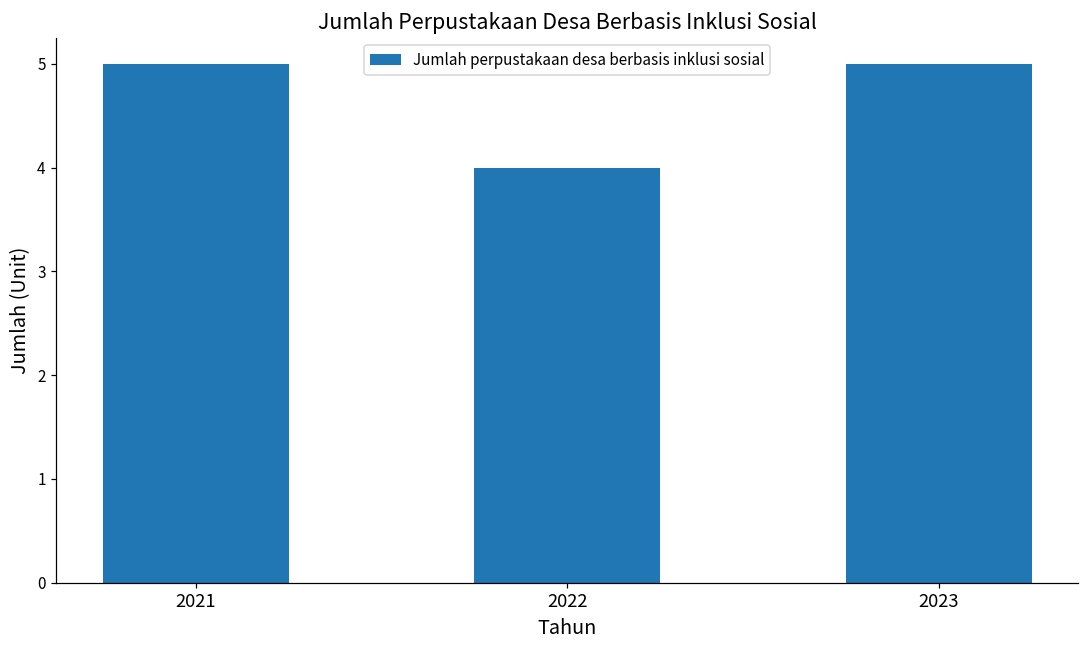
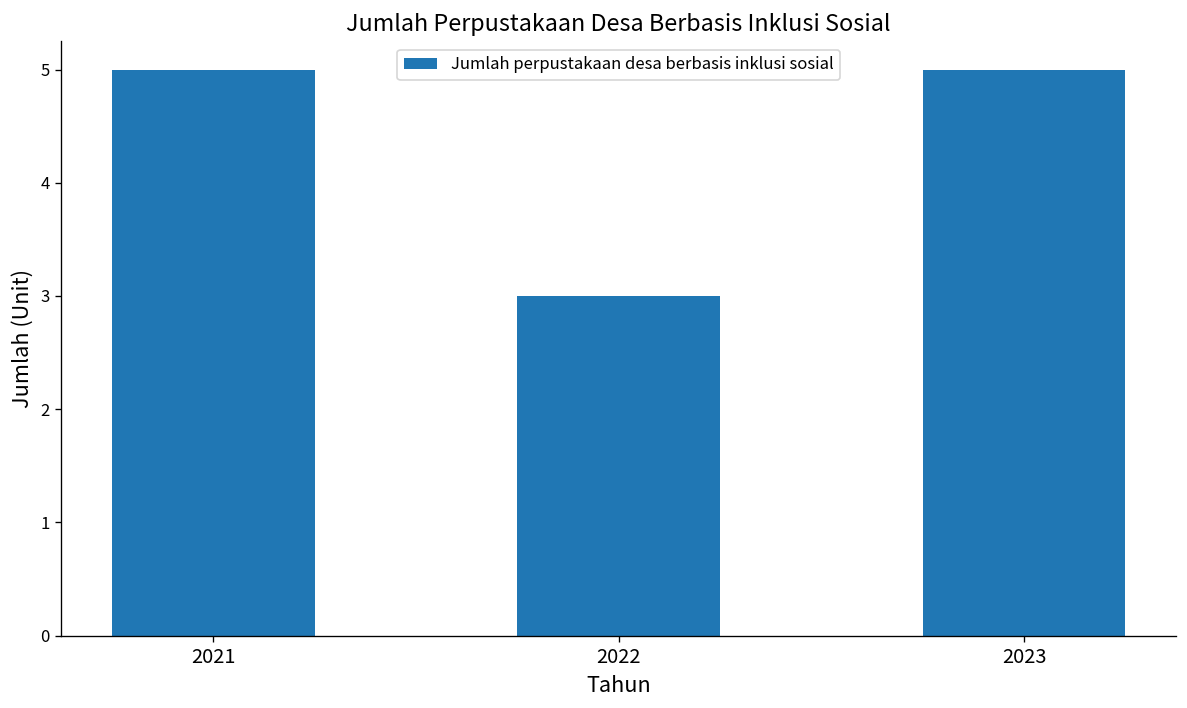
  {
    "2021": 5,
-   "2022": 4,
+   "2022": 3,
    "2023": 5
  }
